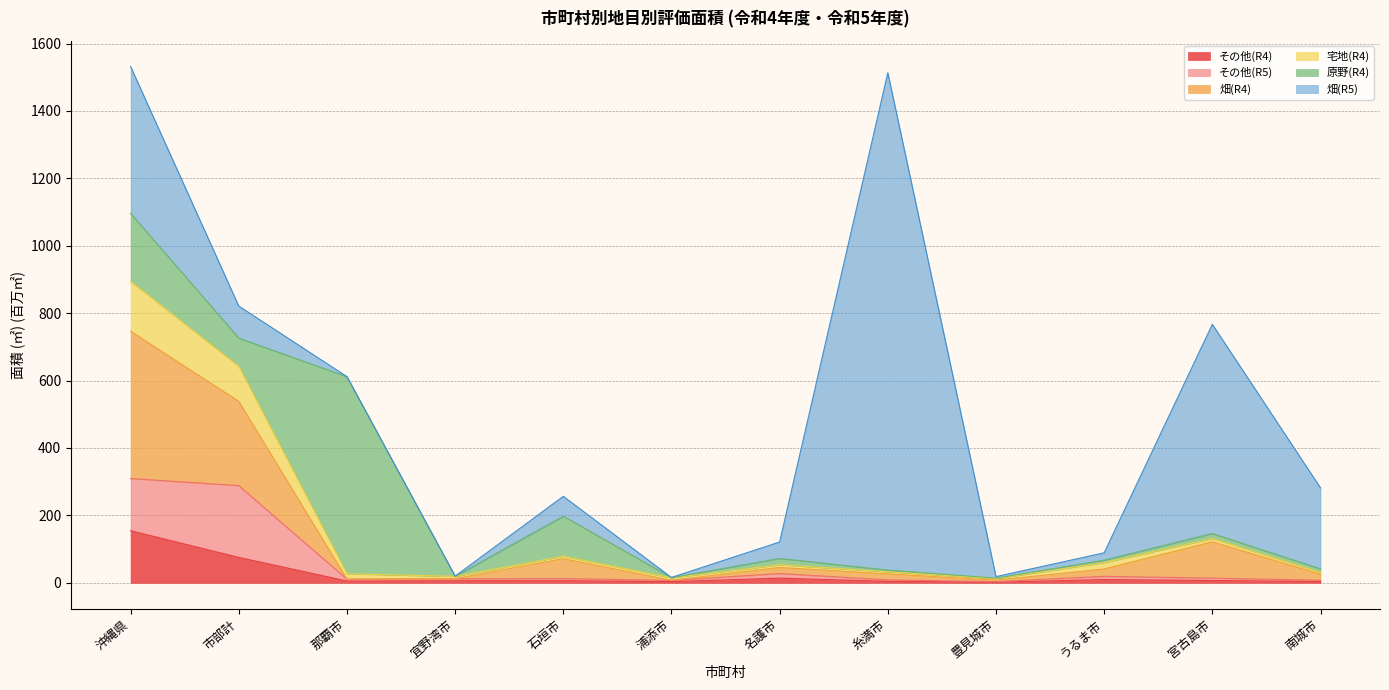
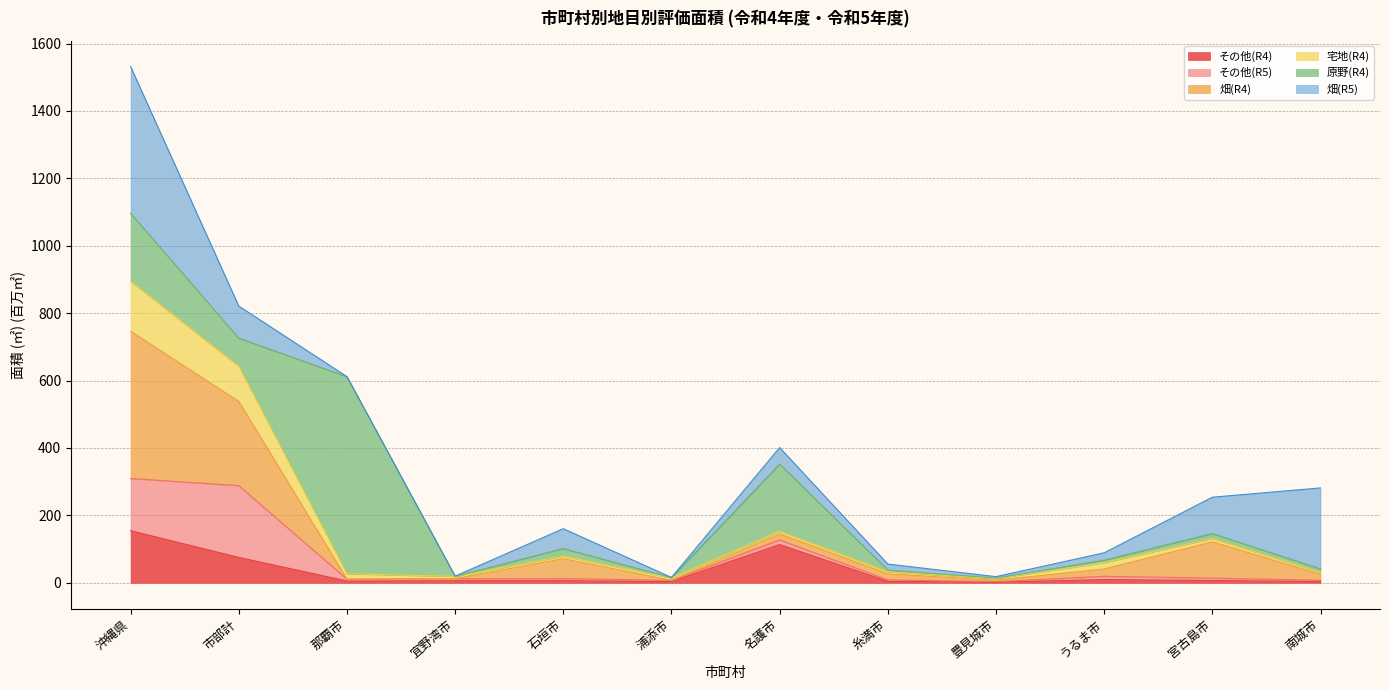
  {
    "その他(R4)": {
      "沖縄県": 150,
      "市部計": 80,
-     "名護市": 10,
+     "名護市": 110,
      "うるま市": 10
    },
    "その他(R5)": {
      "沖縄県": 150,
      "市部計": 210,
      "名護市": 10,
      "うるま市": 10
    },
    "原野(R4)": {
      "沖縄県": 200,
      "市部計": 80,
-     "石垣市": 120,
-     "名護市": 20,
+     "石垣市": 20,
+     "名護市": 200,
      "宮古島市": 10,
      "南城市": 10
    },
    "畑(R5)": {
      "沖縄県": 440,
      "市部計": 100,
      "石垣市": 60,
      "名護市": 50,
-     "糸満市": 1480,
+     "糸満市": 20,
      "うるま市": 20,
-     "宮古島市": 620,
+     "宮古島市": 110,
      "南城市": 240
    }
  }
